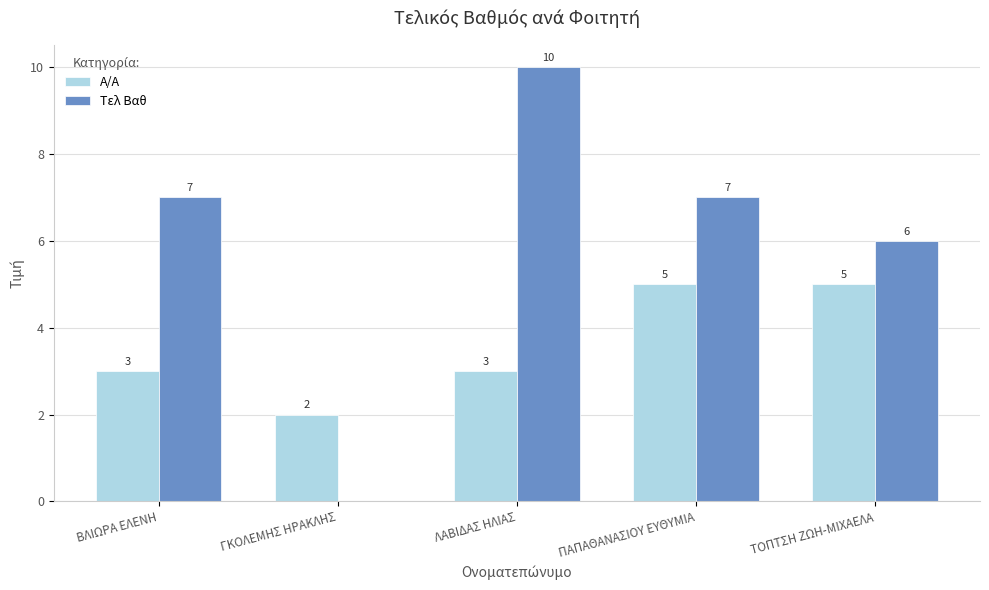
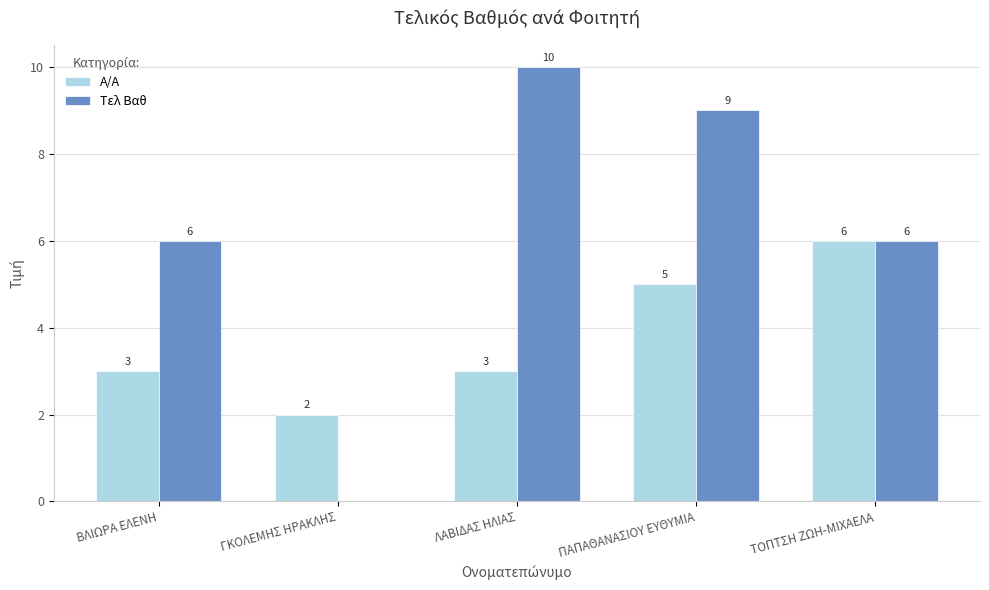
  {
    "Α/Α": {
      "ΒΛΙΩΡΑ ΕΛΕΝΗ": 3,
      "ΓΚΟΛΕΜΗΣ ΗΡΑΚΛΗΣ": 2,
      "ΛΑΒΙΔΑΣ ΗΛΙΑΣ": 3,
      "ΠΑΠΑΘΑΝΑΣΙΟΥ ΕΥΘΥΜΙΑ": 5,
-     "ΤΟΠΤΣΗ ΖΩΗ-ΜΙΧΑΕΛΑ": 5
+     "ΤΟΠΤΣΗ ΖΩΗ-ΜΙΧΑΕΛΑ": 6
    },
    "Τελ Βαθ": {
-     "ΒΛΙΩΡΑ ΕΛΕΝΗ": 7,
+     "ΒΛΙΩΡΑ ΕΛΕΝΗ": 6,
      "ΛΑΒΙΔΑΣ ΗΛΙΑΣ": 10,
-     "ΠΑΠΑΘΑΝΑΣΙΟΥ ΕΥΘΥΜΙΑ": 7,
+     "ΠΑΠΑΘΑΝΑΣΙΟΥ ΕΥΘΥΜΙΑ": 9,
      "ΤΟΠΤΣΗ ΖΩΗ-ΜΙΧΑΕΛΑ": 6
    }
  }
